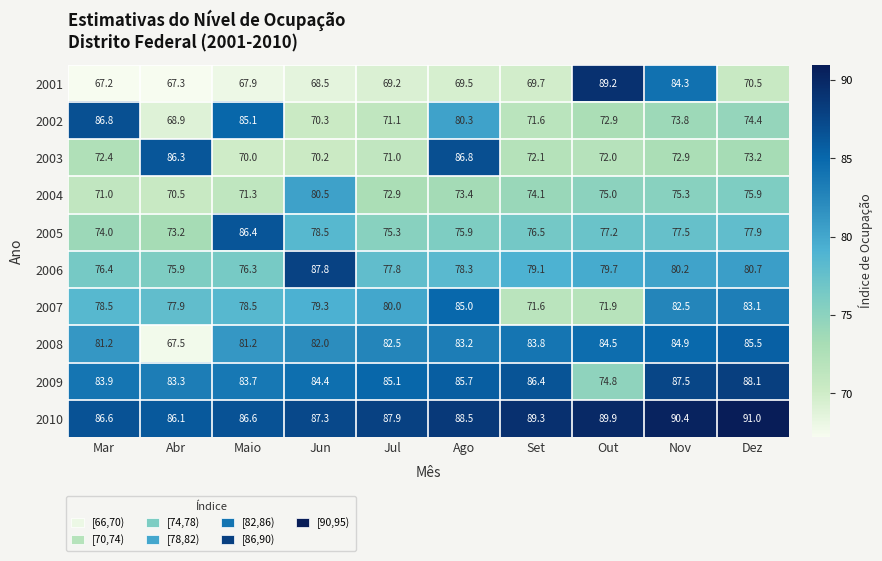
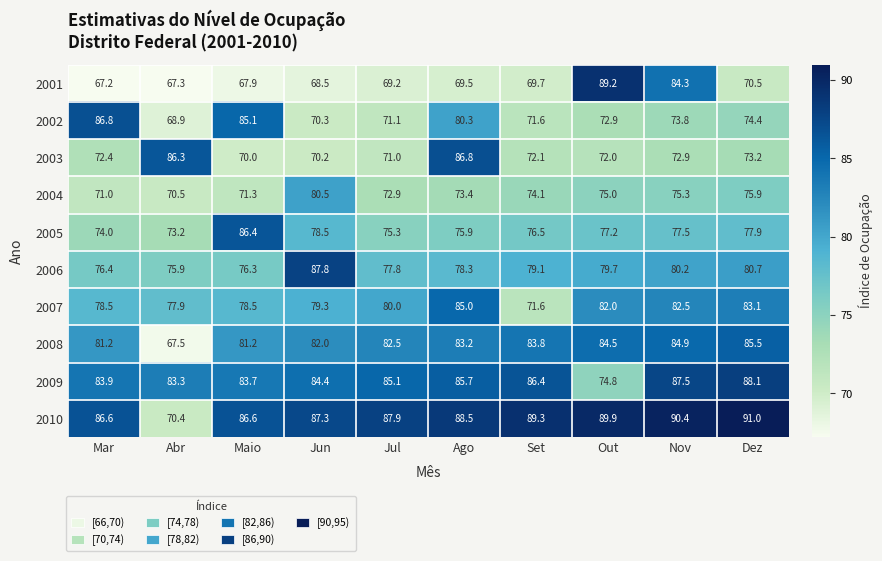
  {
    "2001": {
      "Mar": 67.2,
      "Abr": 67.3,
      "Maio": 67.9,
      "Jun": 68.5,
      "Jul": 69.2,
      "Ago": 69.5,
      "Set": 69.7,
      "Out": 89.2,
      "Nov": 84.3,
      "Dez": 70.5
    },
    "2002": {
      "Mar": 86.8,
      "Abr": 68.9,
      "Maio": 85.1,
      "Jun": 70.3,
      "Jul": 71.1,
      "Ago": 80.3,
      "Set": 71.6,
      "Out": 72.9,
      "Nov": 73.8,
      "Dez": 74.4
    },
    "2003": {
      "Mar": 72.4,
      "Abr": 86.3,
      "Maio": 70.0,
      "Jun": 70.2,
      "Jul": 71.0,
      "Ago": 86.8,
      "Set": 72.1,
      "Out": 72.0,
      "Nov": 72.9,
      "Dez": 73.2
    },
    "2004": {
      "Mar": 71.0,
      "Abr": 70.5,
      "Maio": 71.3,
      "Jun": 80.5,
      "Jul": 72.9,
      "Ago": 73.4,
      "Set": 74.1,
      "Out": 75.0,
      "Nov": 75.3,
      "Dez": 75.9
    },
    "2005": {
      "Mar": 74.0,
      "Abr": 73.2,
      "Maio": 86.4,
      "Jun": 78.5,
      "Jul": 75.3,
      "Ago": 75.9,
      "Set": 76.5,
      "Out": 77.2,
      "Nov": 77.5,
      "Dez": 77.9
    },
    "2006": {
      "Mar": 76.4,
      "Abr": 75.9,
      "Maio": 76.3,
      "Jun": 87.8,
      "Jul": 77.8,
      "Ago": 78.3,
      "Set": 79.1,
      "Out": 79.7,
      "Nov": 80.2,
      "Dez": 80.7
    },
    "2007": {
      "Mar": 78.5,
      "Abr": 77.9,
      "Maio": 78.5,
      "Jun": 79.3,
      "Jul": 80.0,
      "Ago": 85.0,
      "Set": 71.6,
-     "Out": 71.9,
+     "Out": 82.0,
      "Nov": 82.5,
      "Dez": 83.1
    },
    "2008": {
      "Mar": 81.2,
      "Abr": 67.5,
      "Maio": 81.2,
      "Jun": 82.0,
      "Jul": 82.5,
      "Ago": 83.2,
      "Set": 83.8,
      "Out": 84.5,
      "Nov": 84.9,
      "Dez": 85.5
    },
    "2009": {
      "Mar": 83.9,
      "Abr": 83.3,
      "Maio": 83.7,
      "Jun": 84.4,
      "Jul": 85.1,
      "Ago": 85.7,
      "Set": 86.4,
      "Out": 74.8,
      "Nov": 87.5,
      "Dez": 88.1
    },
    "2010": {
      "Mar": 86.6,
-     "Abr": 86.1,
+     "Abr": 70.4,
      "Maio": 86.6,
      "Jun": 87.3,
      "Jul": 87.9,
      "Ago": 88.5,
      "Set": 89.3,
      "Out": 89.9,
      "Nov": 90.4,
      "Dez": 91.0
    }
  }
